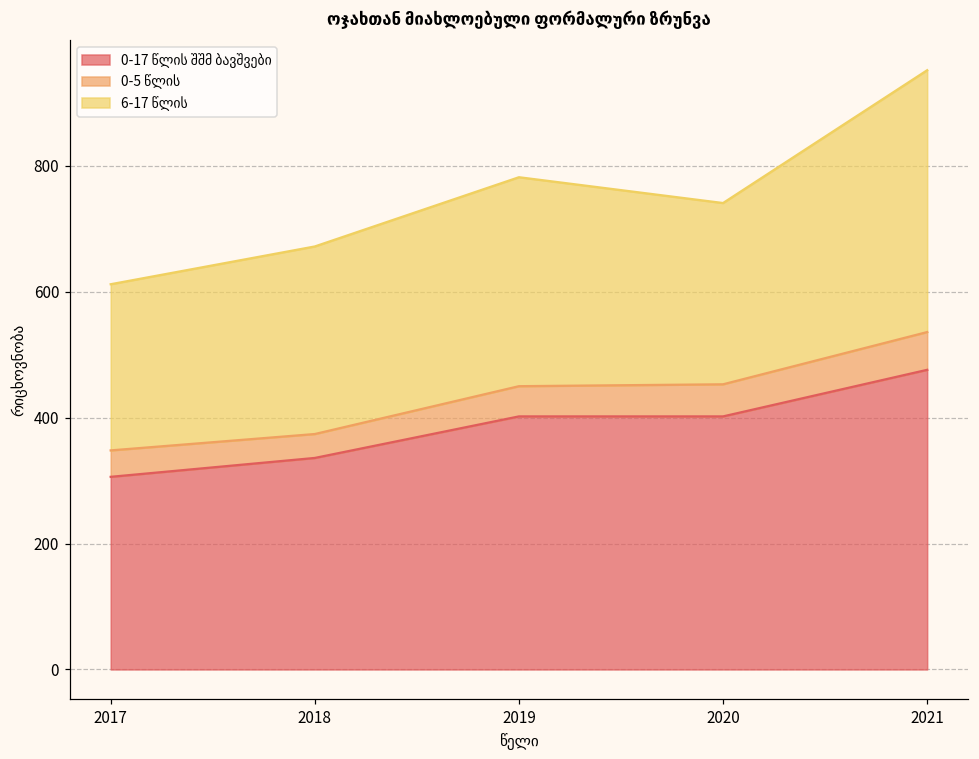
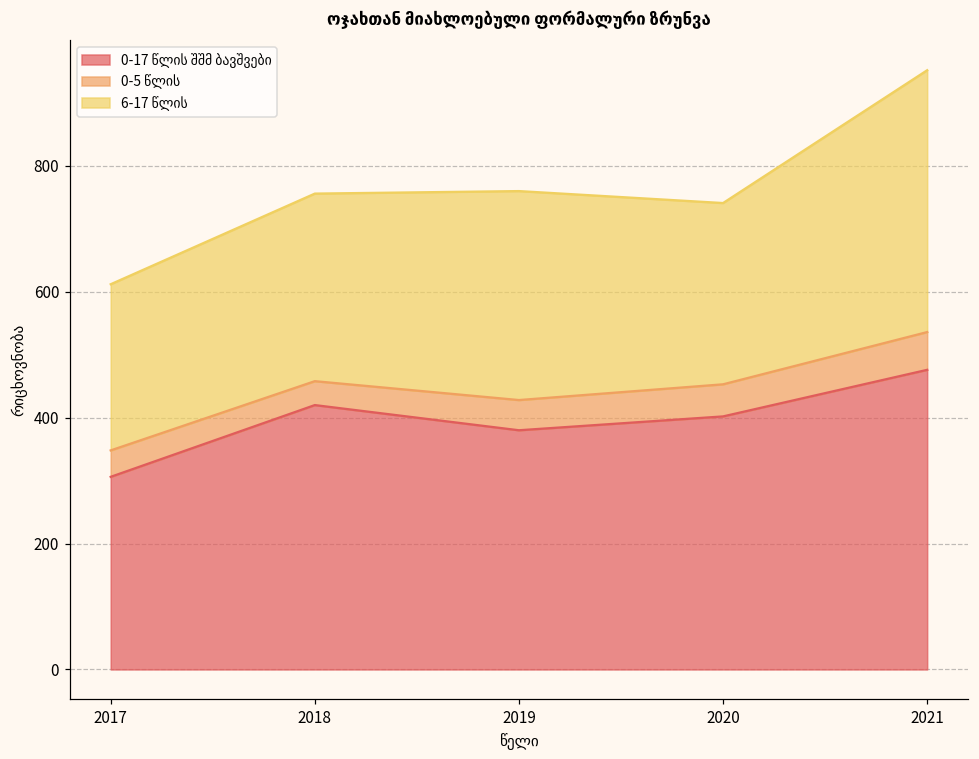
  {
    "0-17 წლის შშმ ბავშვები": {
      "2017": 310,
-     "2018": 340,
-     "2019": 400,
+     "2018": 420,
+     "2019": 380,
      "2020": 400,
      "2021": 480
    }
  }
